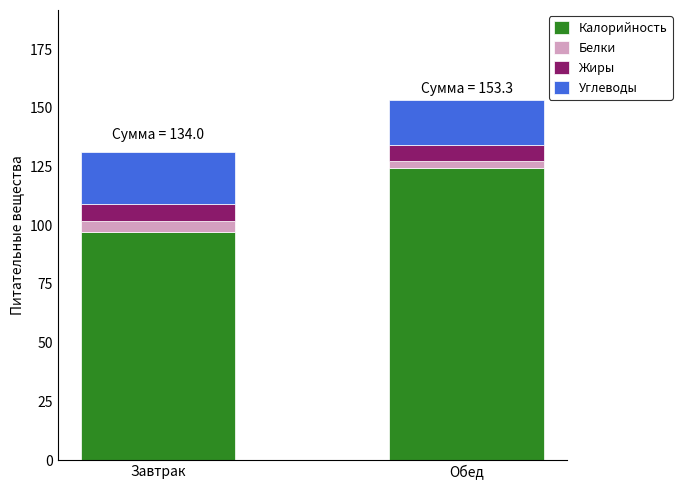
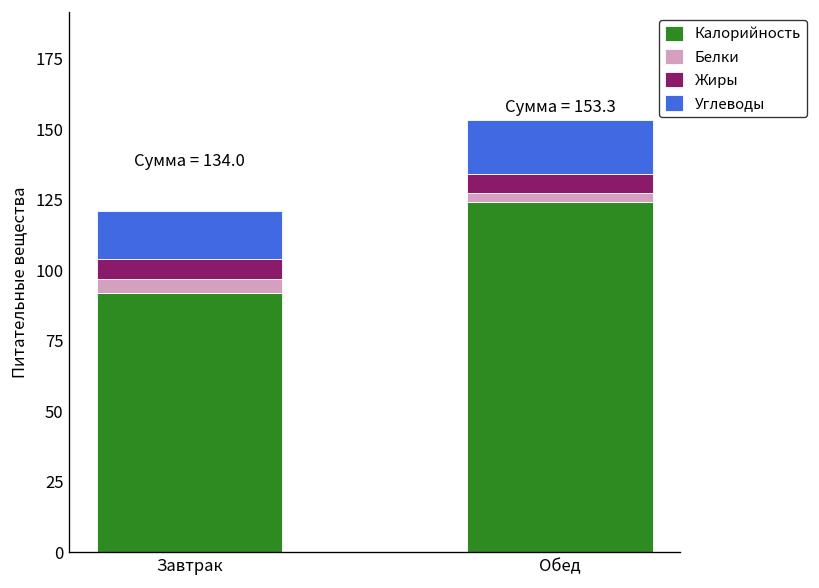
  {
    "Калорийность": {
-     "Завтрак": 97,
+     "Завтрак": 92,
      "Обед": 124
    },
    "Белки": {
      "Завтрак": 5,
      "Обед": 3
    },
    "Жиры": {
      "Завтрак": 7,
      "Обед": 7
    },
    "Углеводы": {
-     "Завтрак": 22
+     "Завтрак": 17
    }
  }
